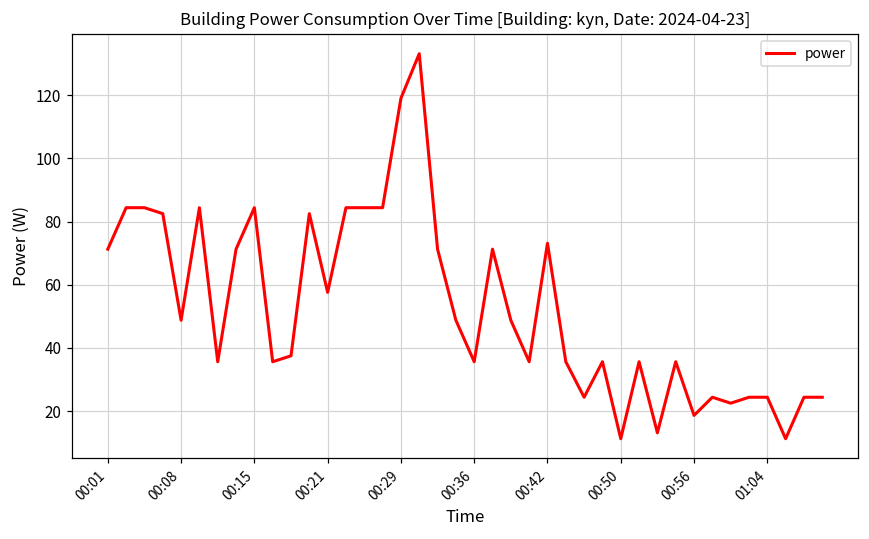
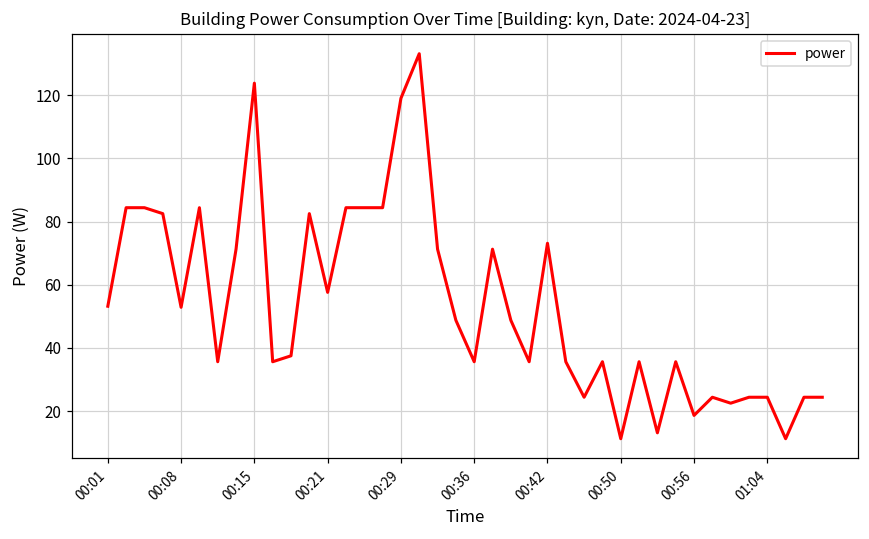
  {
-   "00:01": 71,
-   "00:08": 49,
-   "00:15": 84,
+   "00:01": 53,
+   "00:08": 53,
+   "00:15": 124,
    "00:21": 58,
    "00:29": 119,
    "00:36": 36,
    "00:42": 73,
    "00:50": 11,
    "00:56": 19,
    "01:04": 24
  }
